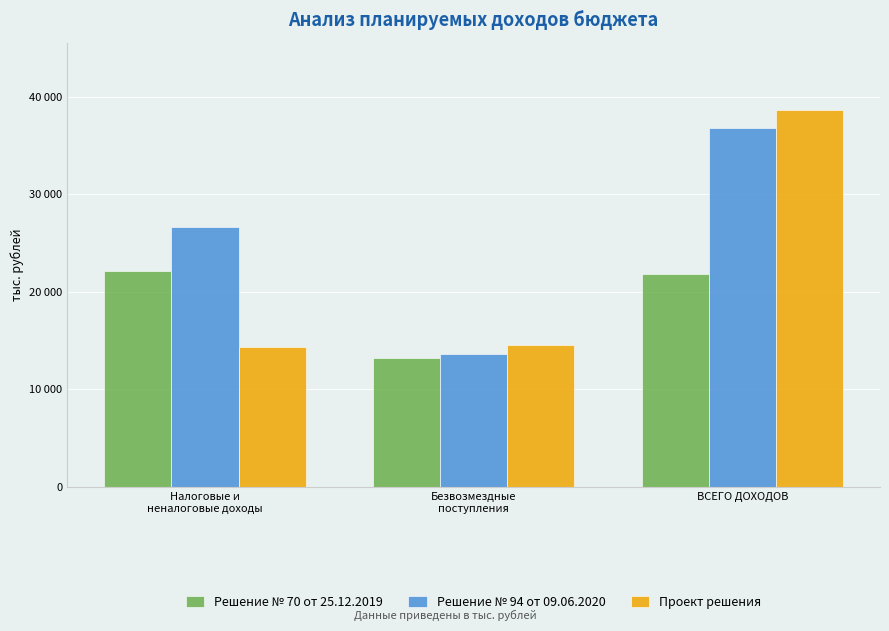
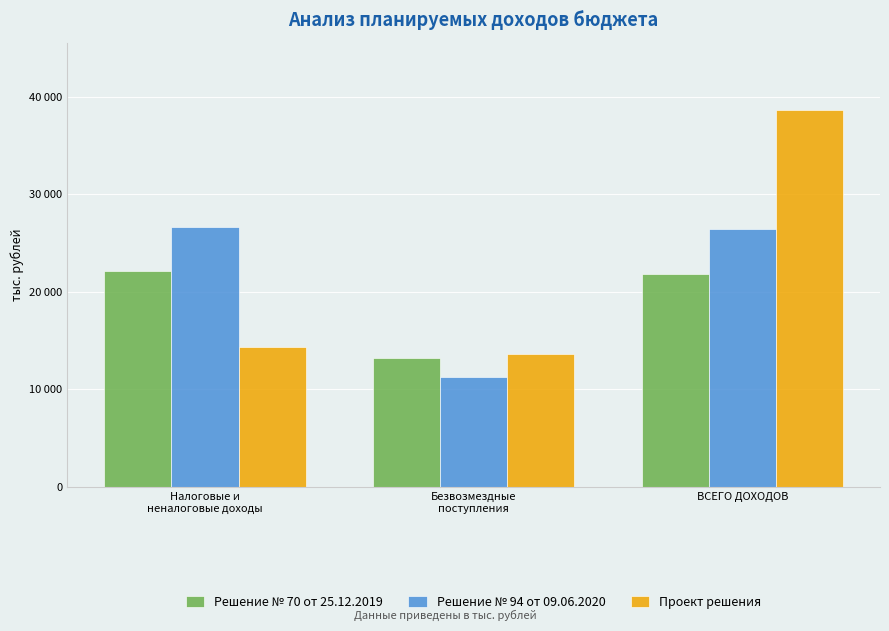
  {
    "Решение № 70 от 25.12.2019": {
      "Налоговые и неналоговые доходы": 22000,
      "Безвозмездные поступления": 13000,
      "ВСЕГО ДОХОДОВ": 22000
    },
    "Решение № 94 от 09.06.2020": {
      "Налоговые и неналоговые доходы": 27000,
-     "Безвозмездные поступления": 14000,
-     "ВСЕГО ДОХОДОВ": 37000
+     "Безвозмездные поступления": 11000,
+     "ВСЕГО ДОХОДОВ": 26000
    },
    "Проект решения": {
      "Налоговые и неналоговые доходы": 14000,
-     "Безвозмездные поступления": 15000,
+     "Безвозмездные поступления": 14000,
      "ВСЕГО ДОХОДОВ": 39000
    }
  }
